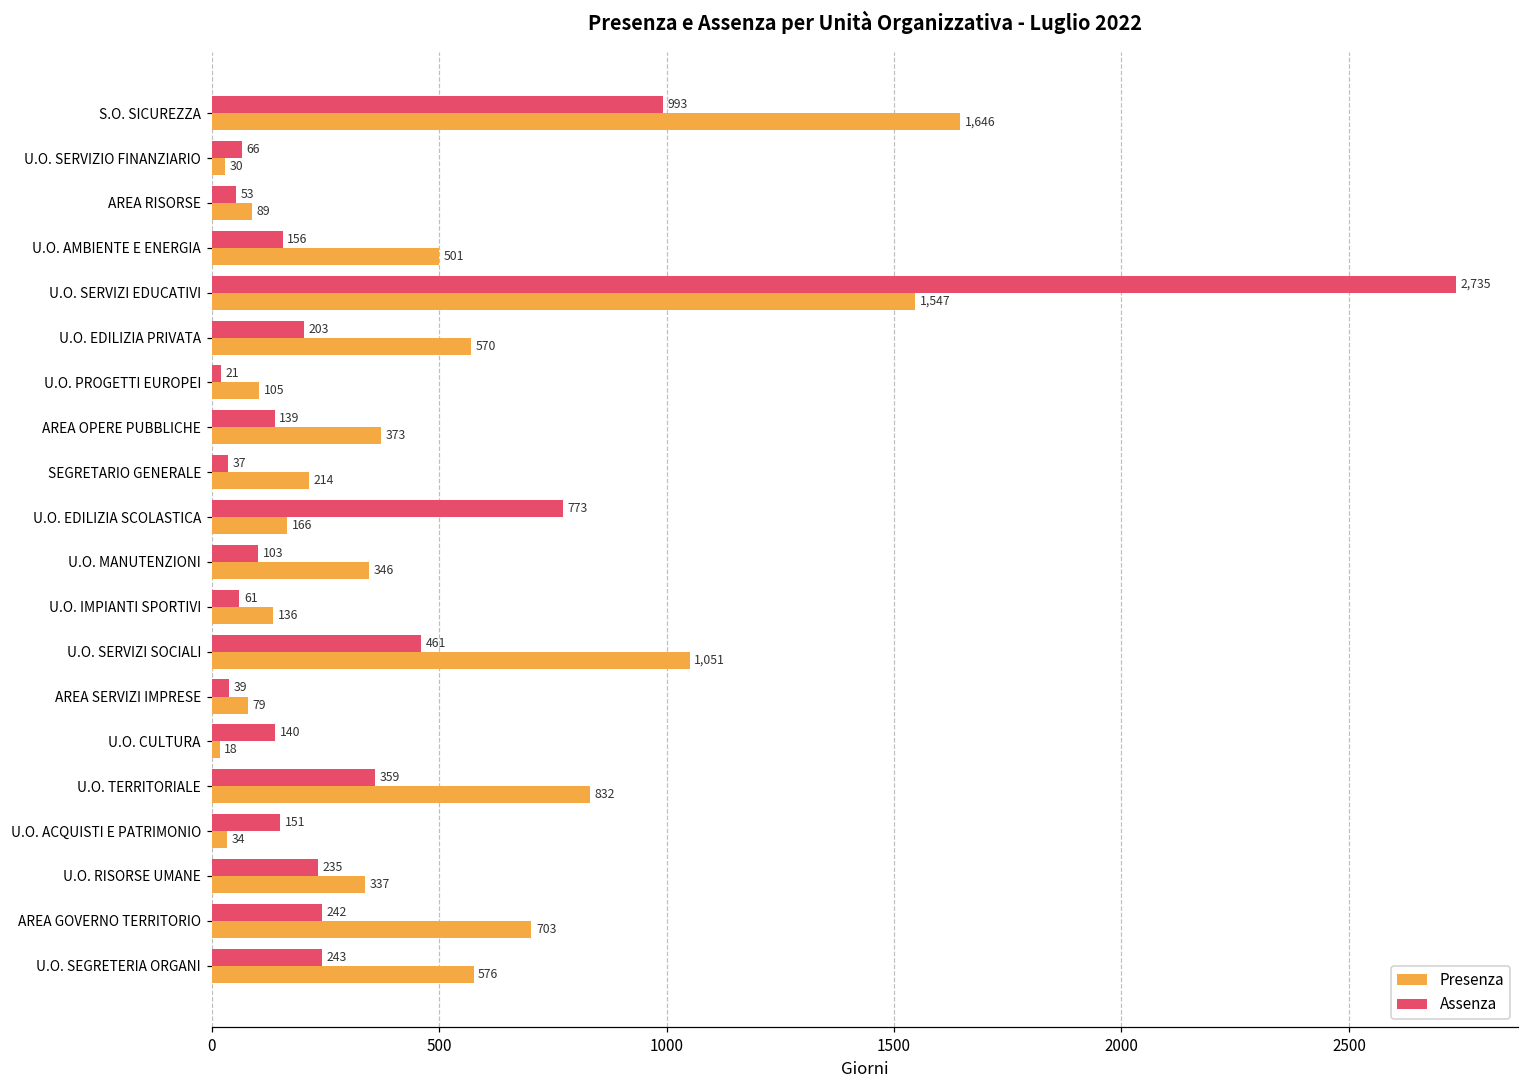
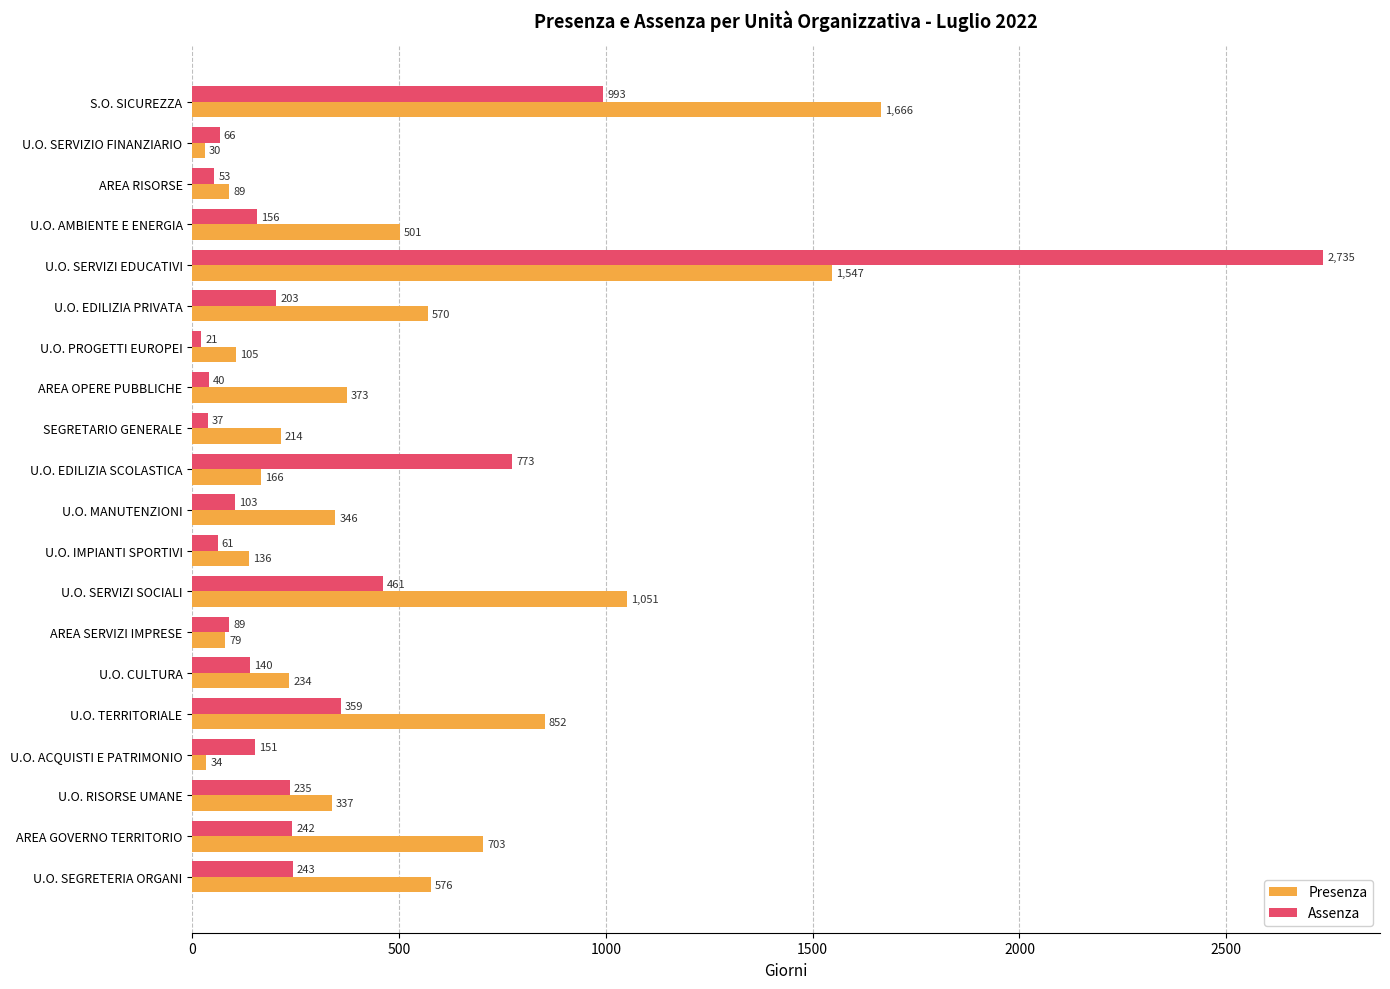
  {
    "Presenza": {
-     "S.O. SICUREZZA": "1,646",
+     "S.O. SICUREZZA": "1,666",
      "U.O. SERVIZIO FINANZIARIO": "30",
      "AREA RISORSE": "89",
      "U.O. AMBIENTE E ENERGIA": "501",
      "U.O. SERVIZI EDUCATIVI": "1,547",
      "U.O. EDILIZIA PRIVATA": "570",
      "U.O. PROGETTI EUROPEI": "105",
      "AREA OPERE PUBBLICHE": "373",
      "SEGRETARIO GENERALE": "214",
      "U.O. EDILIZIA SCOLASTICA": "166",
      "U.O. MANUTENZIONI": "346",
      "U.O. IMPIANTI SPORTIVI": "136",
      "U.O. SERVIZI SOCIALI": "1,051",
      "AREA SERVIZI IMPRESE": "79",
-     "U.O. CULTURA": "18",
-     "U.O. TERRITORIALE": "832",
+     "U.O. CULTURA": "234",
+     "U.O. TERRITORIALE": "852",
      "U.O. ACQUISTI E PATRIMONIO": "34",
      "U.O. RISORSE UMANE": "337",
      "AREA GOVERNO TERRITORIO": "703",
      "U.O. SEGRETERIA ORGANI": "576"
    },
    "Assenza": {
      "S.O. SICUREZZA": "993",
      "U.O. SERVIZIO FINANZIARIO": "66",
      "AREA RISORSE": "53",
      "U.O. AMBIENTE E ENERGIA": "156",
      "U.O. SERVIZI EDUCATIVI": "2,735",
      "U.O. EDILIZIA PRIVATA": "203",
      "U.O. PROGETTI EUROPEI": "21",
-     "AREA OPERE PUBBLICHE": "139",
+     "AREA OPERE PUBBLICHE": "40",
      "SEGRETARIO GENERALE": "37",
      "U.O. EDILIZIA SCOLASTICA": "773",
      "U.O. MANUTENZIONI": "103",
      "U.O. IMPIANTI SPORTIVI": "61",
      "U.O. SERVIZI SOCIALI": "461",
-     "AREA SERVIZI IMPRESE": "39",
+     "AREA SERVIZI IMPRESE": "89",
      "U.O. CULTURA": "140",
      "U.O. TERRITORIALE": "359",
      "U.O. ACQUISTI E PATRIMONIO": "151",
      "U.O. RISORSE UMANE": "235",
      "AREA GOVERNO TERRITORIO": "242",
      "U.O. SEGRETERIA ORGANI": "243"
    }
  }
